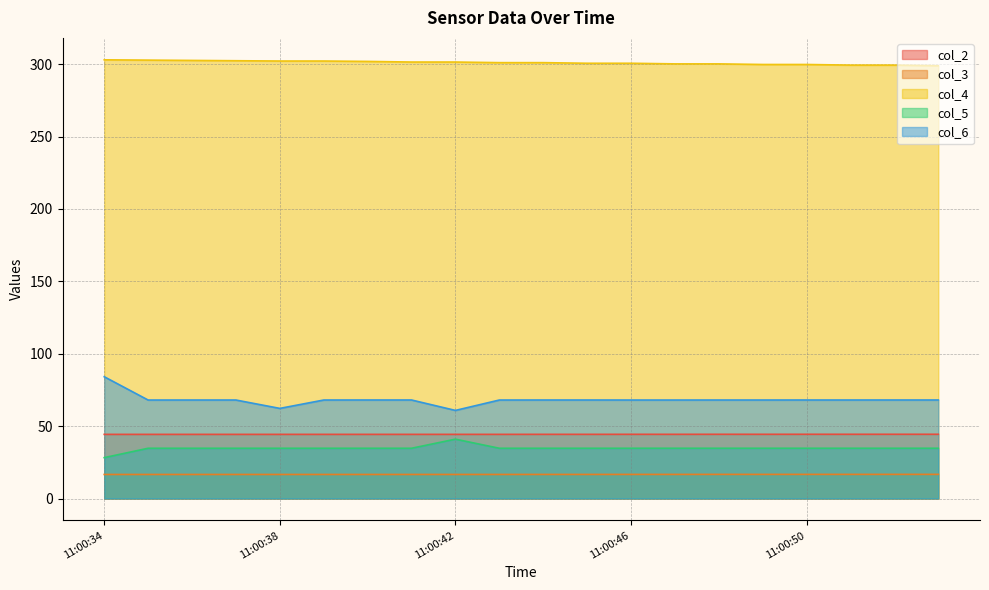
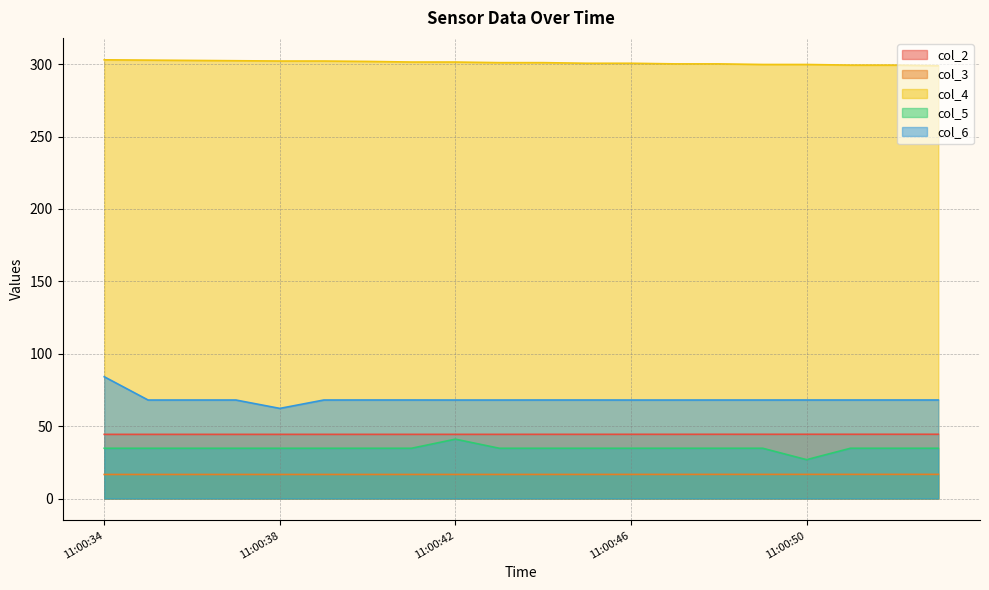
  {
    "col_5": {
-     "11:00:34": 28,
+     "11:00:34": 35,
      "11:00:38": 35,
      "11:00:42": 41,
      "11:00:46": 35,
-     "11:00:50": 35
+     "11:00:50": 27
    },
    "col_6": {
      "11:00:34": 84,
      "11:00:38": 62,
-     "11:00:42": 61,
+     "11:00:42": 68,
      "11:00:46": 68,
      "11:00:50": 68
    }
  }
